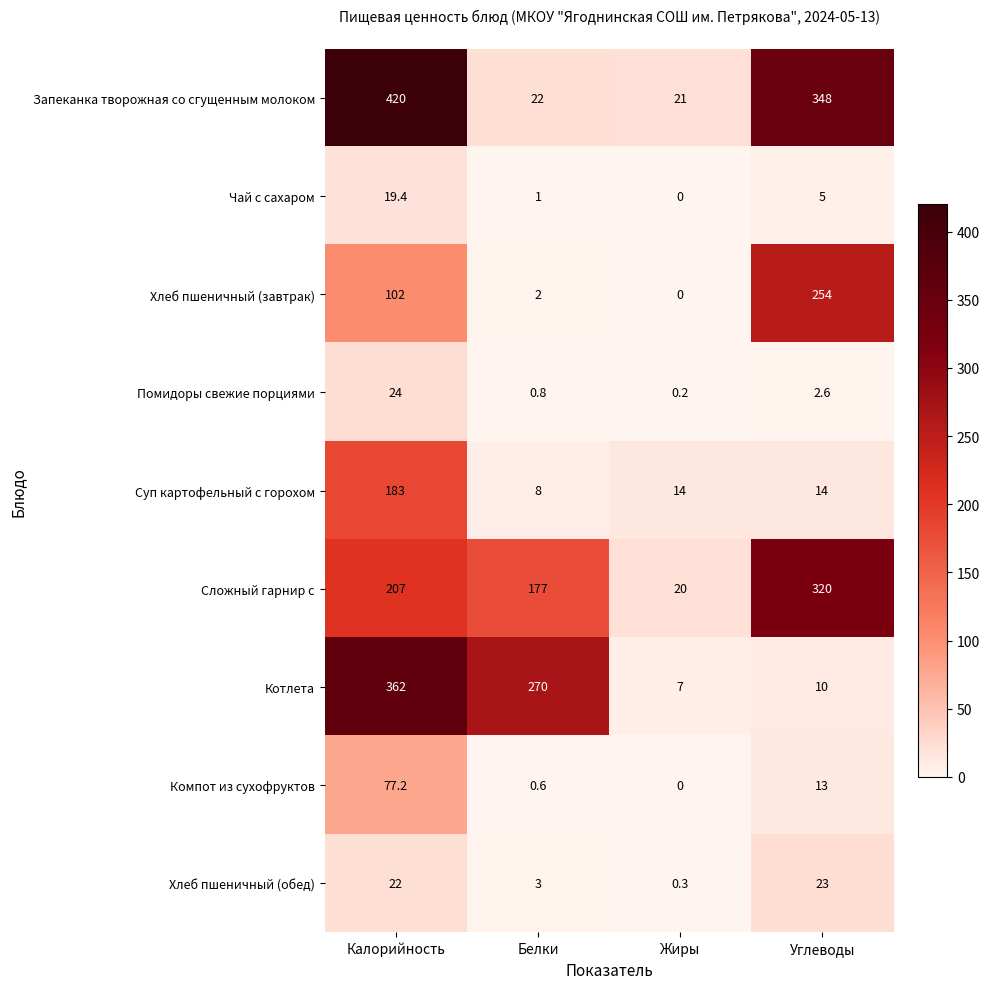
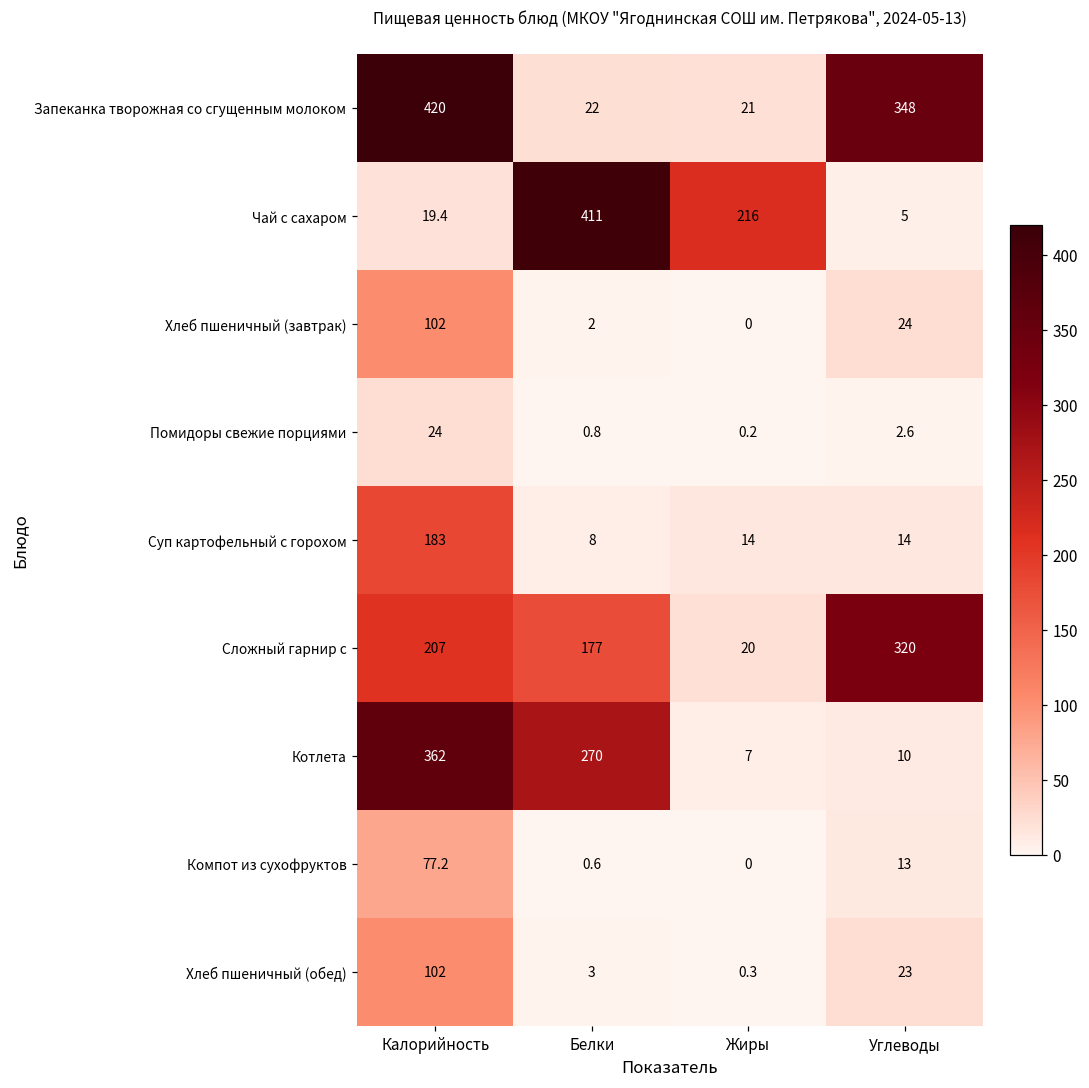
  {
    "Запеканка творожная со сгущенным молоком": {
      "Калорийность": 420,
      "Белки": 22,
      "Жиры": 21,
      "Углеводы": 348
    },
    "Чай с сахаром": {
      "Калорийность": 19.4,
-     "Белки": 1,
-     "Жиры": 0,
+     "Белки": 411,
+     "Жиры": 216,
      "Углеводы": 5
    },
    "Хлеб пшеничный (завтрак)": {
      "Калорийность": 102,
      "Белки": 2,
      "Жиры": 0,
-     "Углеводы": 254
+     "Углеводы": 24
    },
    "Помидоры свежие порциями": {
      "Калорийность": 24,
      "Белки": 0.8,
      "Жиры": 0.2,
      "Углеводы": 2.6
    },
    "Суп картофельный с горохом": {
      "Калорийность": 183,
      "Белки": 8,
      "Жиры": 14,
      "Углеводы": 14
    },
    "Сложный гарнир с": {
      "Калорийность": 207,
      "Белки": 177,
      "Жиры": 20,
      "Углеводы": 320
    },
    "Котлета": {
      "Калорийность": 362,
      "Белки": 270,
      "Жиры": 7,
      "Углеводы": 10
    },
    "Компот из сухофруктов": {
      "Калорийность": 77.2,
      "Белки": 0.6,
      "Жиры": 0,
      "Углеводы": 13
    },
    "Хлеб пшеничный (обед)": {
-     "Калорийность": 22,
+     "Калорийность": 102,
      "Белки": 3,
      "Жиры": 0.3,
      "Углеводы": 23
    }
  }
